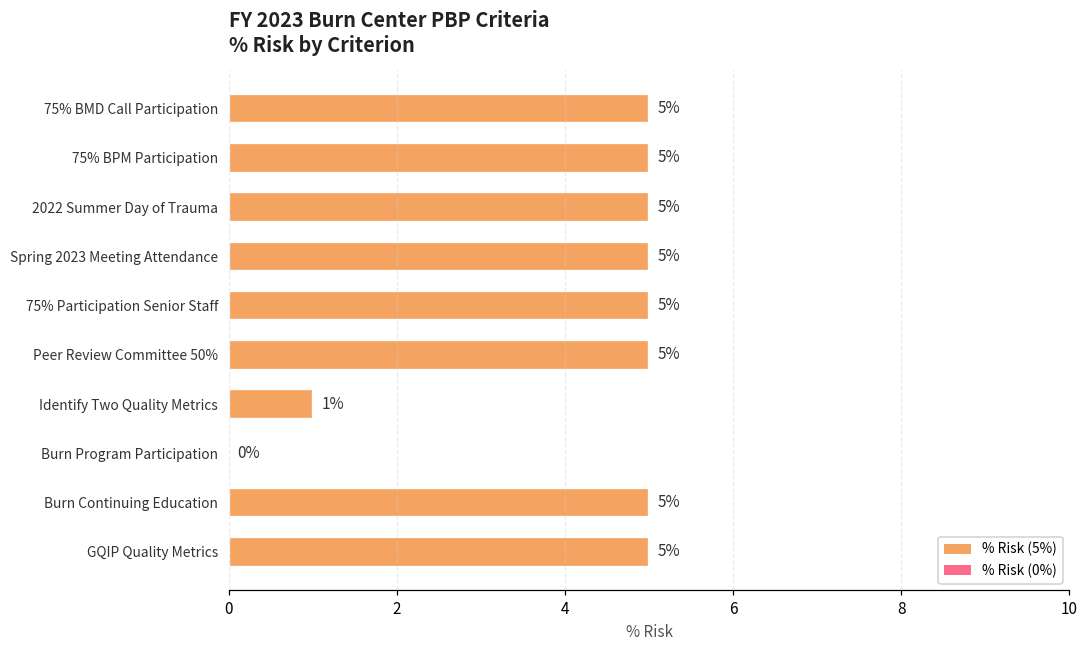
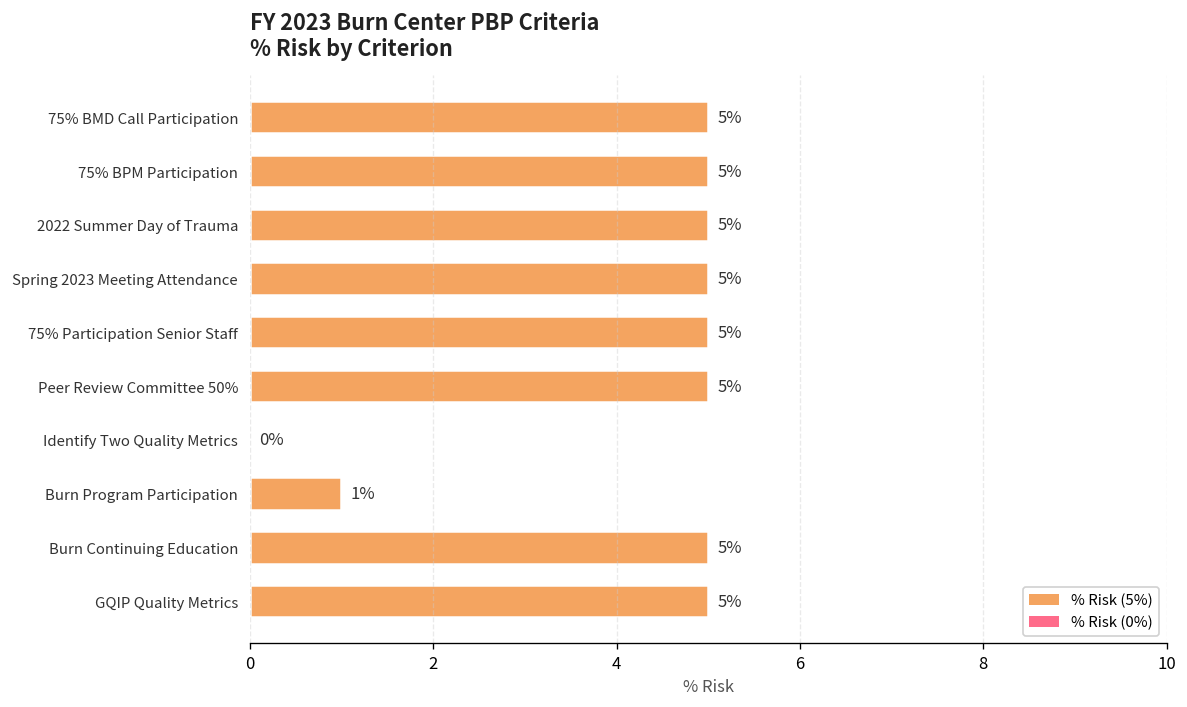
  {
    "75% BMD Call Participation": "5%",
    "75% BPM Participation": "5%",
    "2022 Summer Day of Trauma": "5%",
    "Spring 2023 Meeting Attendance": "5%",
    "75% Participation Senior Staff": "5%",
    "Peer Review Committee 50%": "5%",
-   "Identify Two Quality Metrics": "1%",
-   "Burn Program Participation": "0%",
+   "Identify Two Quality Metrics": "0%",
+   "Burn Program Participation": "1%",
    "Burn Continuing Education": "5%",
    "GQIP Quality Metrics": "5%"
  }
